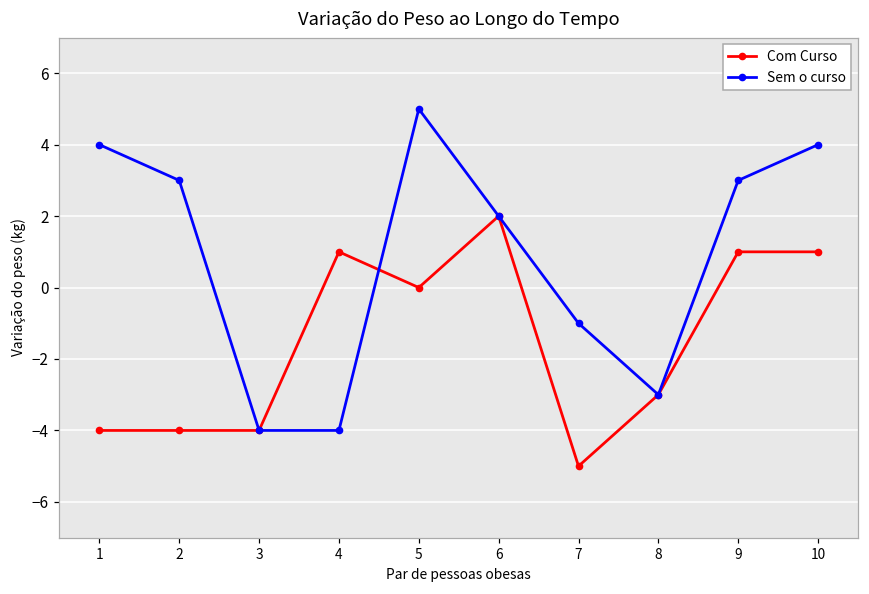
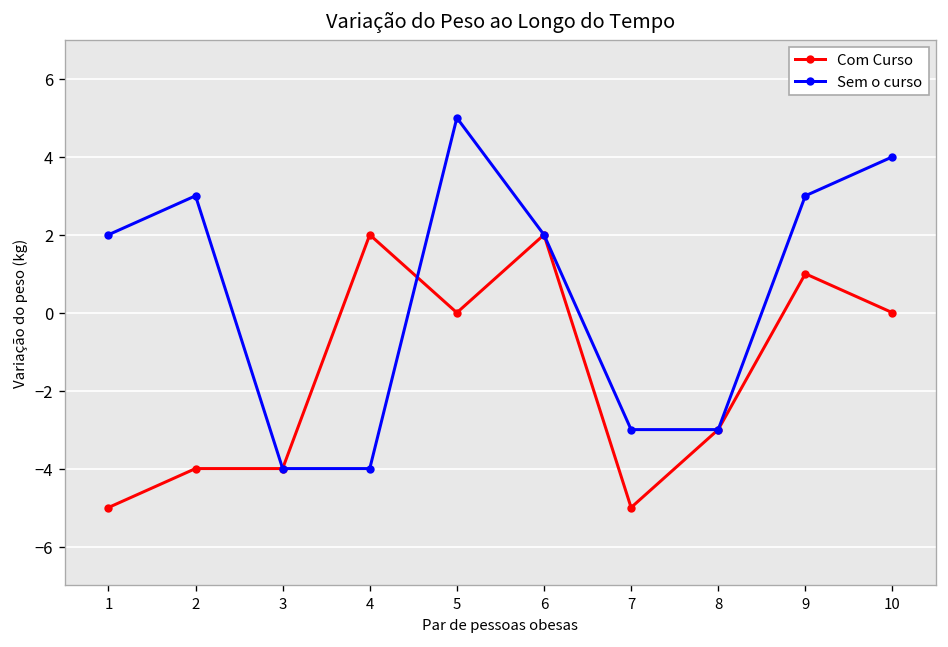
  {
    "Com Curso": {
-     "1": -4,
+     "1": -5,
      "2": -4,
-     "4": 1,
+     "4": 2,
      "5": 0,
      "7": -5,
      "9": 1,
-     "10": 1
+     "10": 0
    },
    "Sem o curso": {
-     "1": 4,
+     "1": 2,
      "2": 3,
      "4": -4,
      "5": 5,
-     "7": -1,
+     "7": -3,
      "9": 3,
      "10": 4
    }
  }
